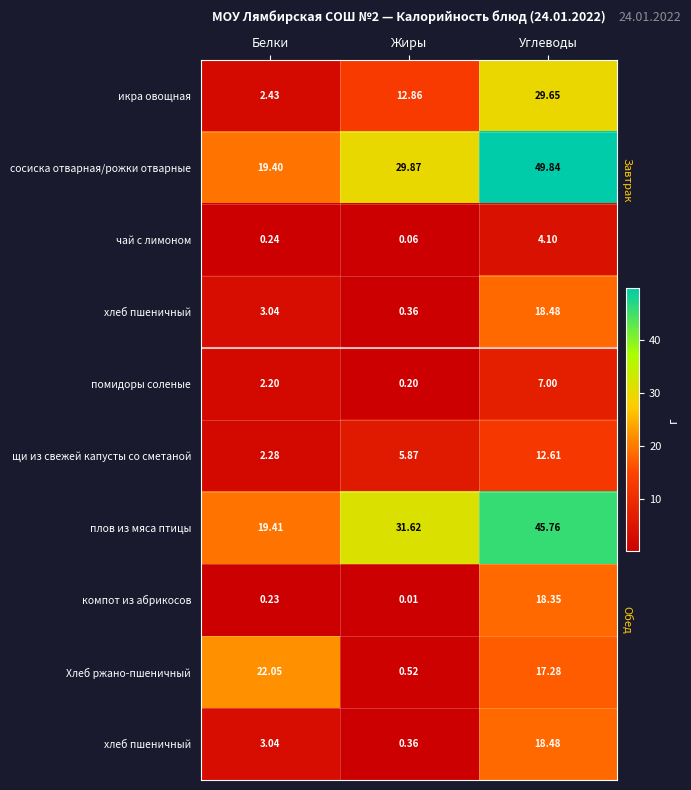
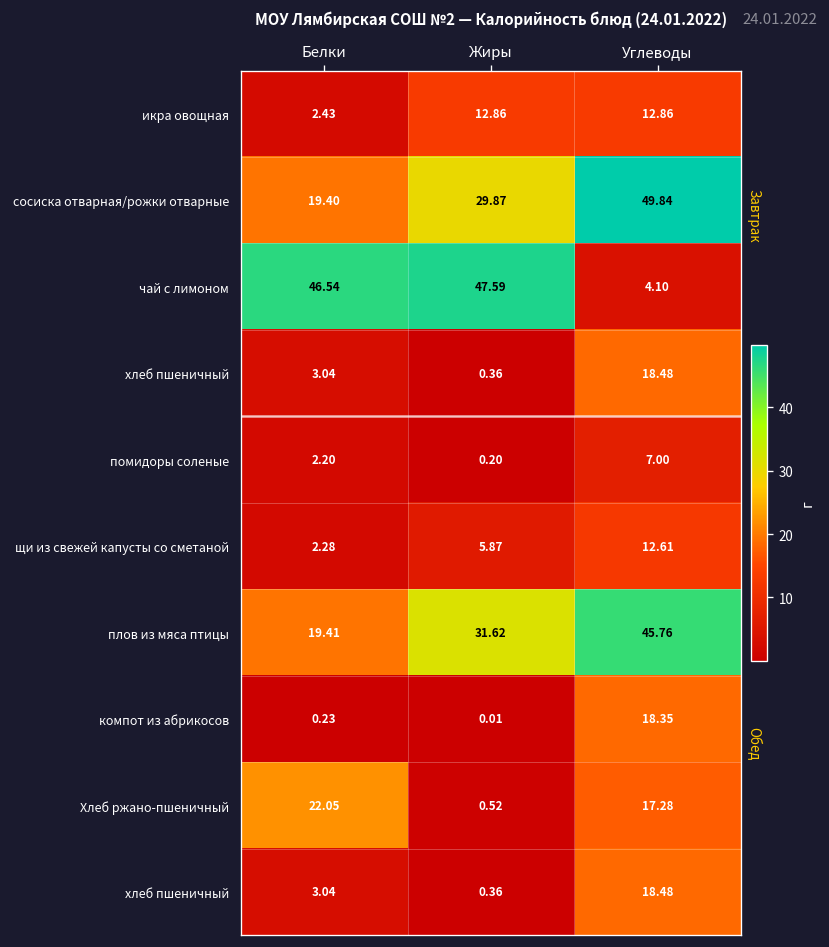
  {
    "икра овощная": {
      "Белки": 2.43,
      "Жиры": 12.86,
-     "Углеводы": 29.65
+     "Углеводы": 12.86
    },
    "сосиска отварная/рожки отварные": {
      "Белки": 19.40,
      "Жиры": 29.87,
      "Углеводы": 49.84
    },
    "чай с лимоном": {
-     "Белки": 0.24,
-     "Жиры": 0.06,
+     "Белки": 46.54,
+     "Жиры": 47.59,
      "Углеводы": 4.10
    },
    "помидоры соленые": {
      "Белки": 2.20,
      "Жиры": 0.20,
      "Углеводы": 7.00
    },
    "щи из свежей капусты со сметаной": {
      "Белки": 2.28,
      "Жиры": 5.87,
      "Углеводы": 12.61
    },
    "плов из мяса птицы": {
      "Белки": 19.41,
      "Жиры": 31.62,
      "Углеводы": 45.76
    },
    "компот из абрикосов": {
      "Белки": 0.23,
      "Жиры": 0.01,
      "Углеводы": 18.35
    },
    "Хлеб ржано-пшеничный": {
      "Белки": 22.05,
      "Жиры": 0.52,
      "Углеводы": 17.28
    }
  }
